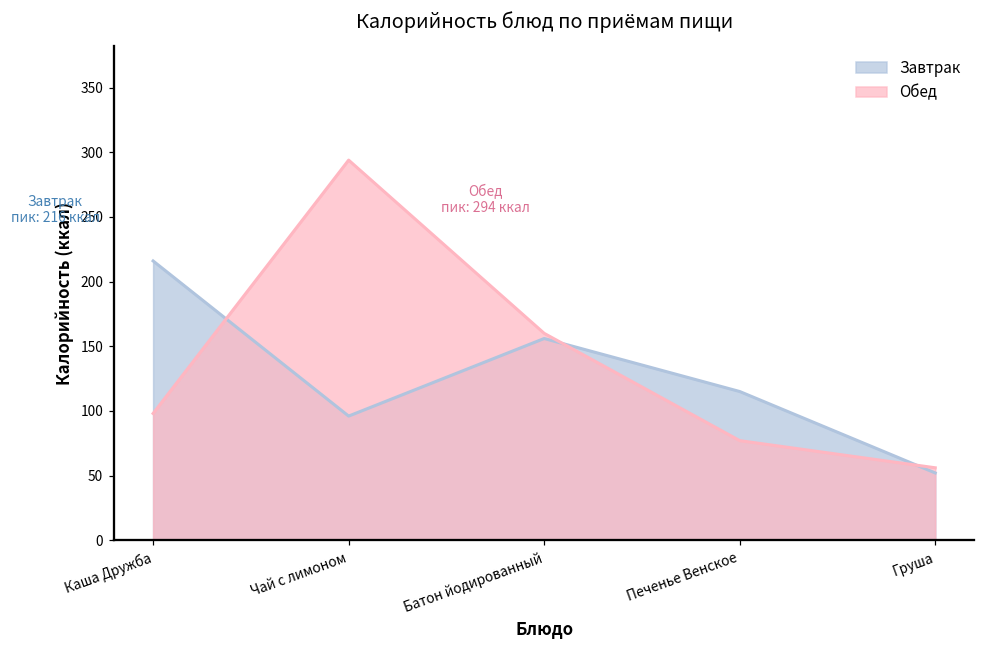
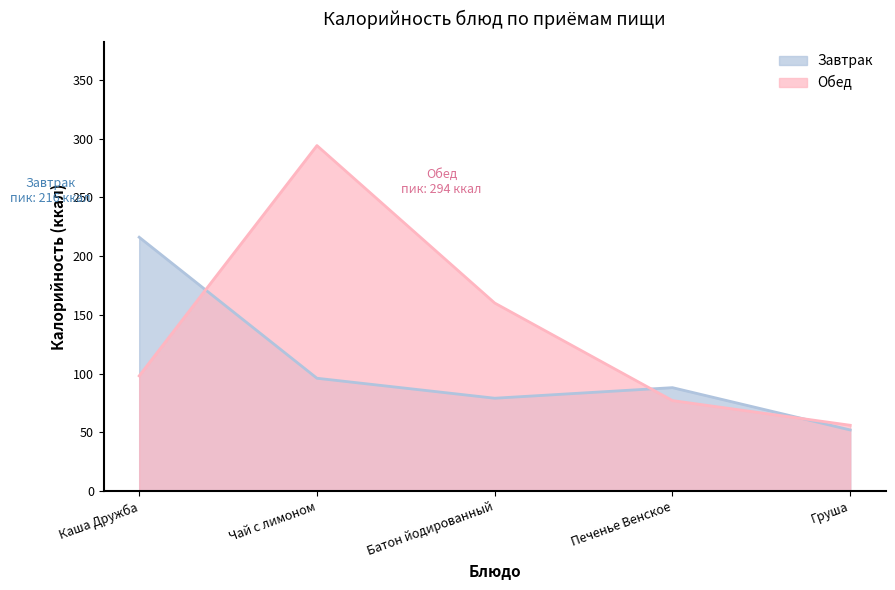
  {
    "Завтрак": {
      "Каша Дружба": 216,
      "Чай с лимоном": 96,
-     "Батон йодированный": 156,
-     "Печенье Венское": 115,
+     "Батон йодированный": 79,
+     "Печенье Венское": 88,
      "Груша": 52
    },
    "Обед": {
      "Каша Дружба": 98,
      "Чай с лимоном": 294,
      "Батон йодированный": 160,
      "Печенье Венское": 77,
      "Груша": 56
    }
  }
